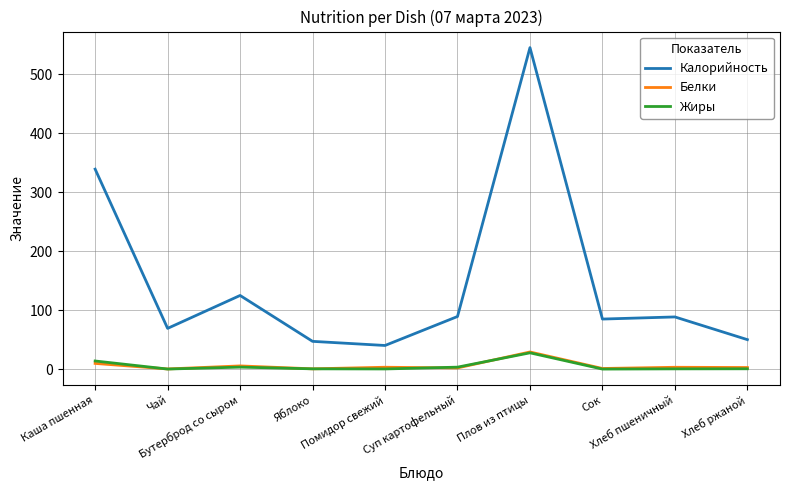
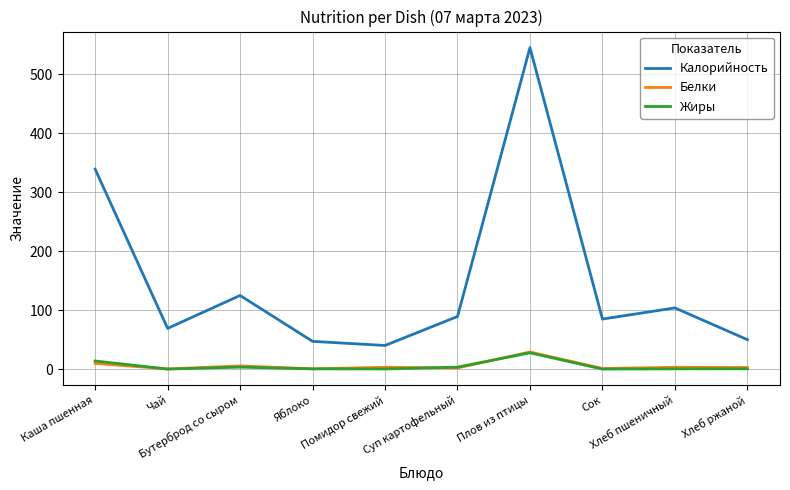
  {
    "Калорийность": {
      "Каша пшенная": 340,
      "Чай": 70,
      "Бутерброд со сыром": 120,
      "Яблоко": 50,
      "Помидор свежий": 40,
      "Суп картофельный": 90,
      "Плов из птицы": 550,
      "Сок": 80,
-     "Хлеб пшеничный": 90,
+     "Хлеб пшеничный": 100,
      "Хлеб ржаной": 50
    }
  }
